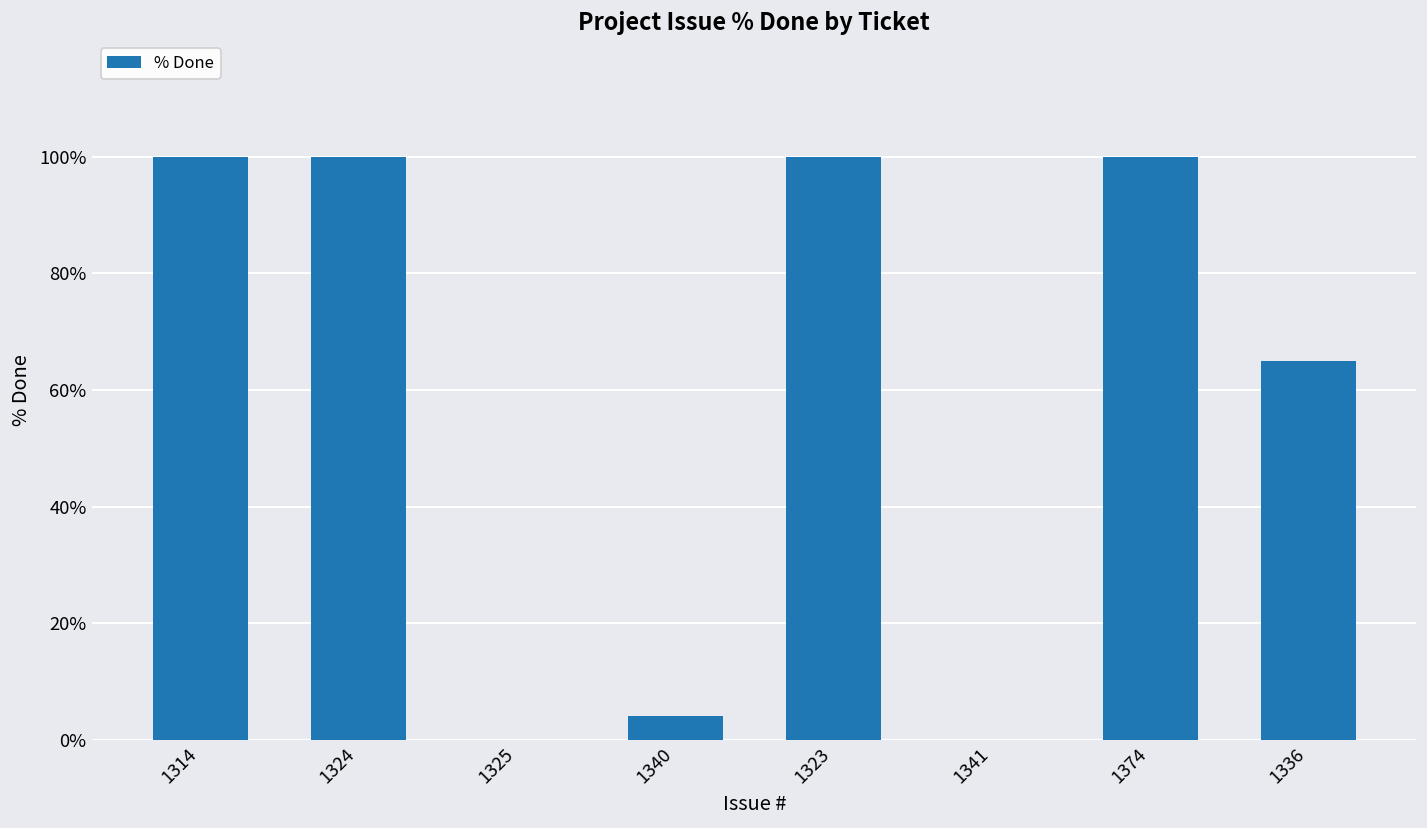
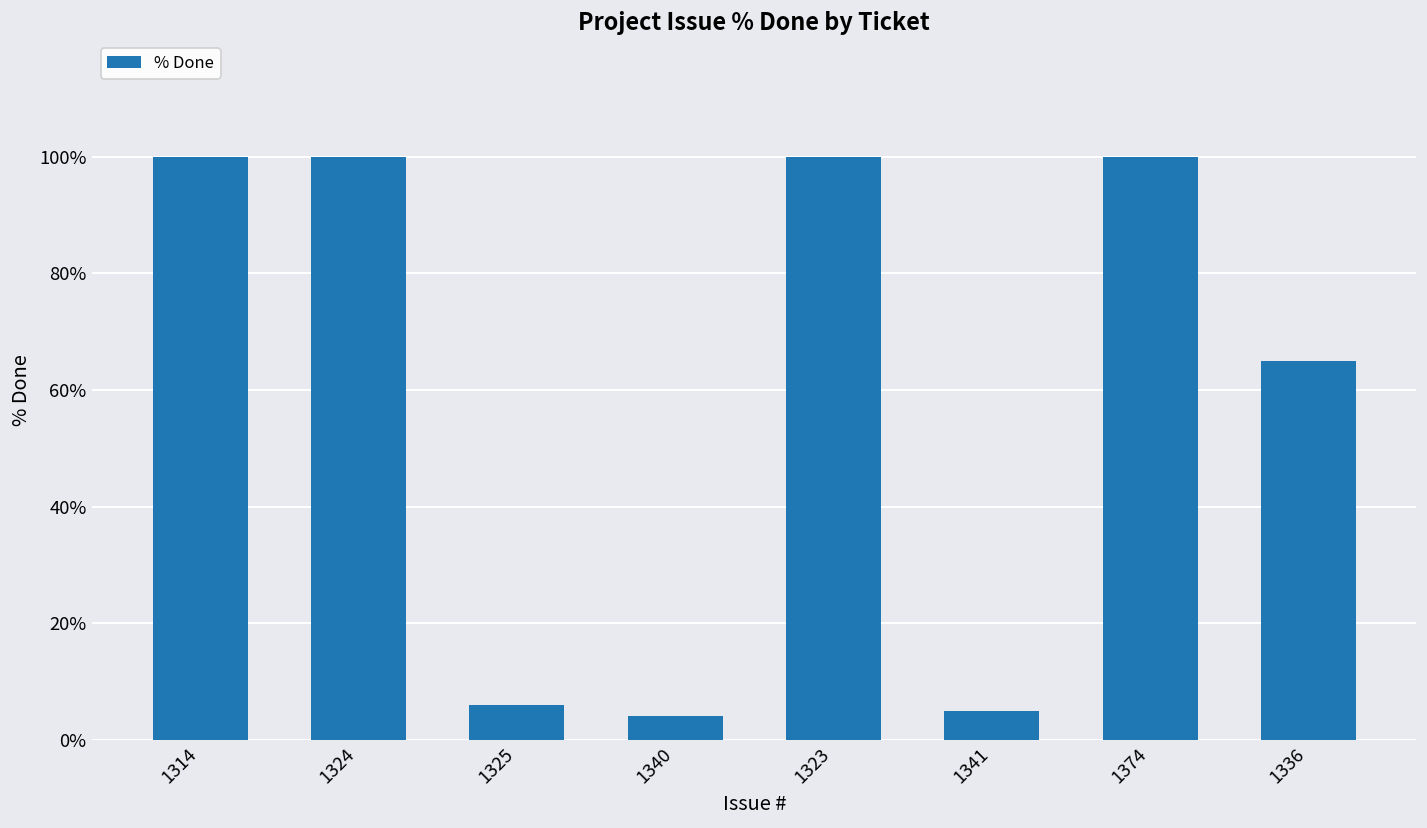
  {
    "1314": "100%",
    "1324": "100%",
-   "1325": "0%",
+   "1325": "6%",
    "1340": "4%",
    "1323": "100%",
-   "1341": "0%",
+   "1341": "5%",
    "1374": "100%",
    "1336": "65%"
  }
